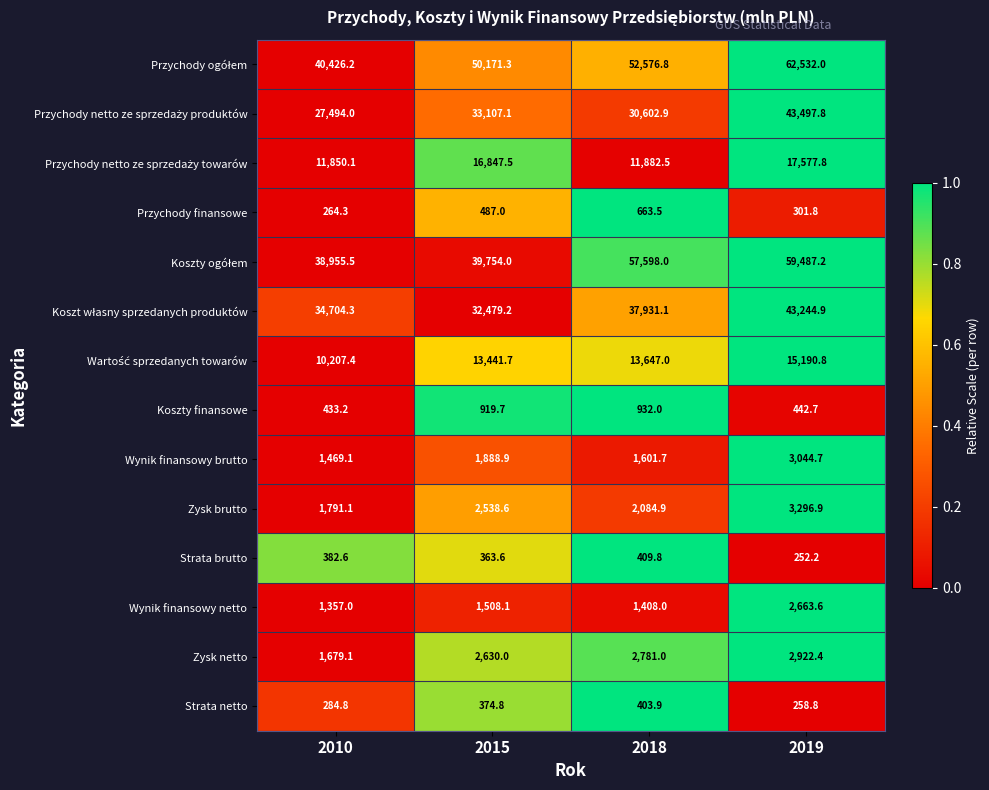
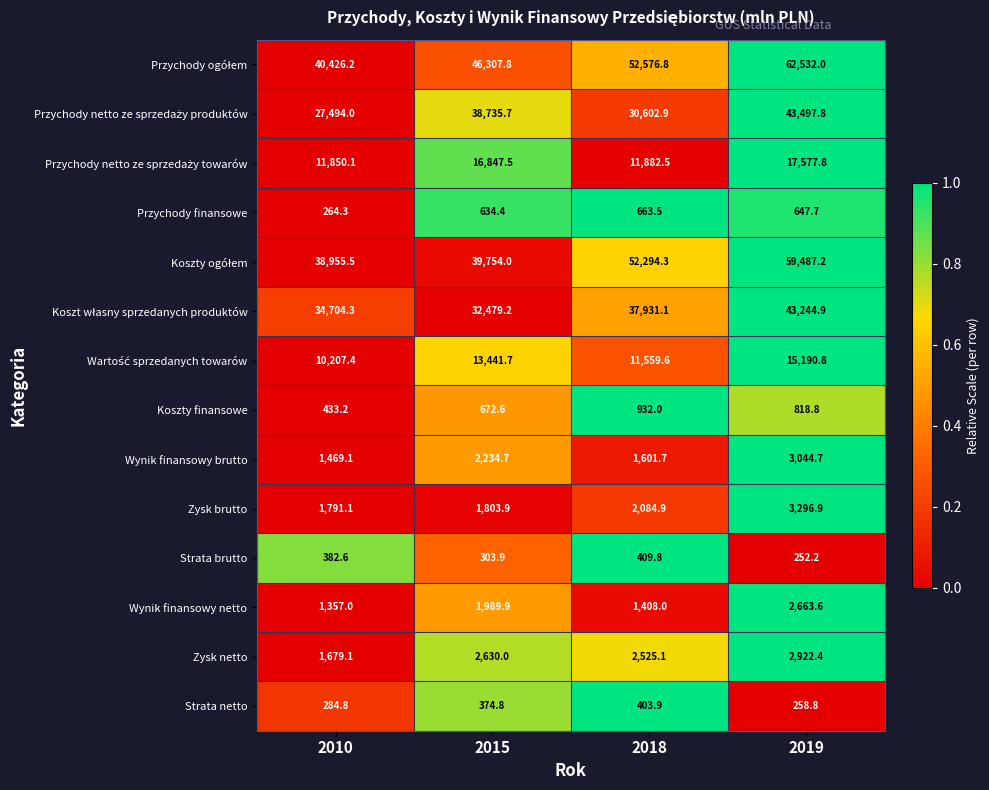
  {
    "Przychody ogółem": {
      "2010": "40,426.2",
-     "2015": "50,171.3",
+     "2015": "46,307.8",
      "2018": "52,576.8",
      "2019": "62,532.0"
    },
    "Przychody netto ze sprzedaży produktów": {
      "2010": "27,494.0",
-     "2015": "33,107.1",
+     "2015": "38,735.7",
      "2018": "30,602.9",
      "2019": "43,497.8"
    },
    "Przychody netto ze sprzedaży towarów": {
      "2010": "11,850.1",
      "2015": "16,847.5",
      "2018": "11,882.5",
      "2019": "17,577.8"
    },
    "Przychody finansowe": {
      "2010": "264.3",
-     "2015": "487.0",
+     "2015": "634.4",
      "2018": "663.5",
-     "2019": "301.8"
+     "2019": "647.7"
    },
    "Koszty ogółem": {
      "2010": "38,955.5",
      "2015": "39,754.0",
-     "2018": "57,598.0",
+     "2018": "52,294.3",
      "2019": "59,487.2"
    },
    "Koszt własny sprzedanych produktów": {
      "2010": "34,704.3",
      "2015": "32,479.2",
      "2018": "37,931.1",
      "2019": "43,244.9"
    },
    "Wartość sprzedanych towarów": {
      "2010": "10,207.4",
      "2015": "13,441.7",
-     "2018": "13,647.0",
+     "2018": "11,559.6",
      "2019": "15,190.8"
    },
    "Koszty finansowe": {
      "2010": "433.2",
-     "2015": "919.7",
+     "2015": "672.6",
      "2018": "932.0",
-     "2019": "442.7"
+     "2019": "818.8"
    },
    "Wynik finansowy brutto": {
      "2010": "1,469.1",
-     "2015": "1,888.9",
+     "2015": "2,234.7",
      "2018": "1,601.7",
      "2019": "3,044.7"
    },
    "Zysk brutto": {
      "2010": "1,791.1",
-     "2015": "2,538.6",
+     "2015": "1,803.9",
      "2018": "2,084.9",
      "2019": "3,296.9"
    },
    "Strata brutto": {
      "2010": "382.6",
-     "2015": "363.6",
+     "2015": "303.9",
      "2018": "409.8",
      "2019": "252.2"
    },
    "Wynik finansowy netto": {
      "2010": "1,357.0",
-     "2015": "1,508.1",
+     "2015": "1,989.9",
      "2018": "1,408.0",
      "2019": "2,663.6"
    },
    "Zysk netto": {
      "2010": "1,679.1",
      "2015": "2,630.0",
-     "2018": "2,781.0",
+     "2018": "2,525.1",
      "2019": "2,922.4"
    },
    "Strata netto": {
      "2010": "284.8",
      "2015": "374.8",
      "2018": "403.9",
      "2019": "258.8"
    }
  }
